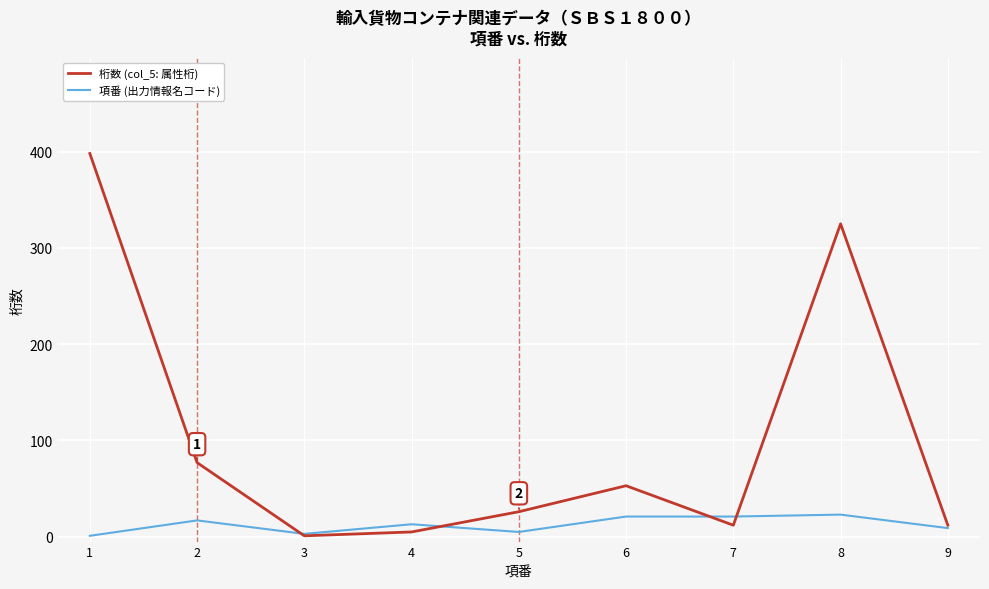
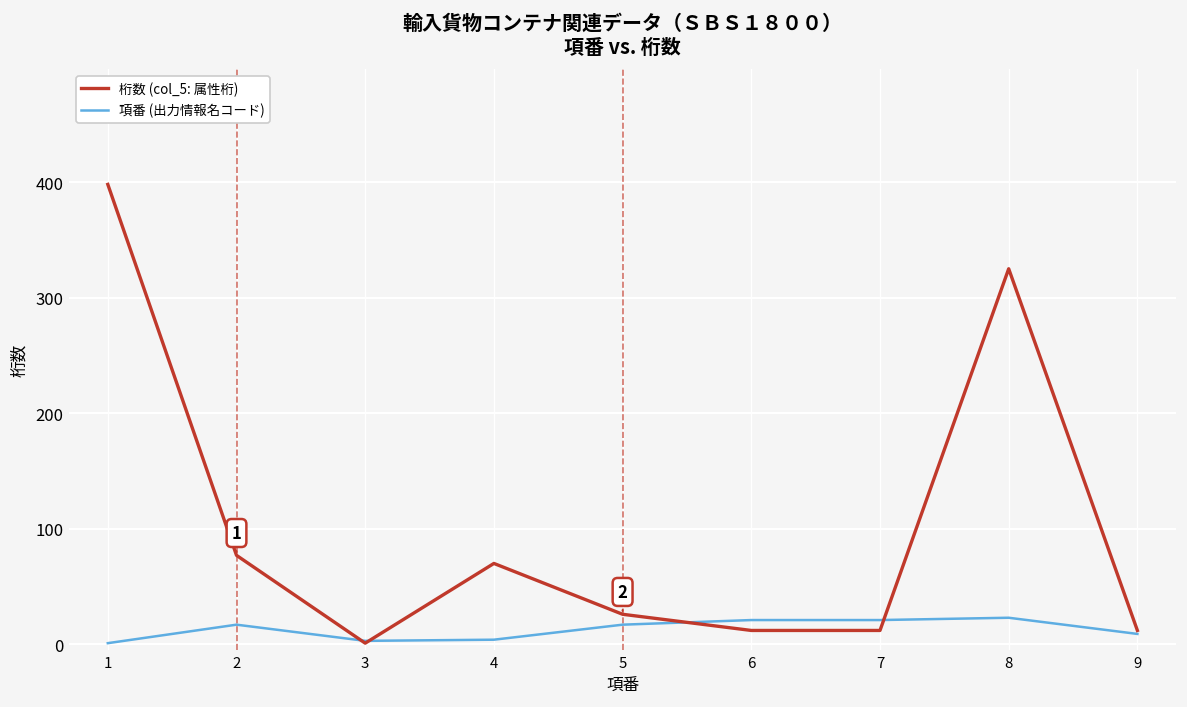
  {
    "桁数 (col_5: 属性桁)": {
      "1": 400,
-     "4": 10,
-     "6": 50,
+     "4": 70,
+     "6": 10,
      "7": 10,
      "8": 330,
      "9": 10
    },
    "項番 (出力情報名コード)": {
      "1": 0,
      "2": 20,
-     "4": 10,
-     "5": 10,
+     "4": 0,
+     "5": 20,
      "6": 20,
      "7": 20,
      "8": 20,
      "9": 10
    }
  }
